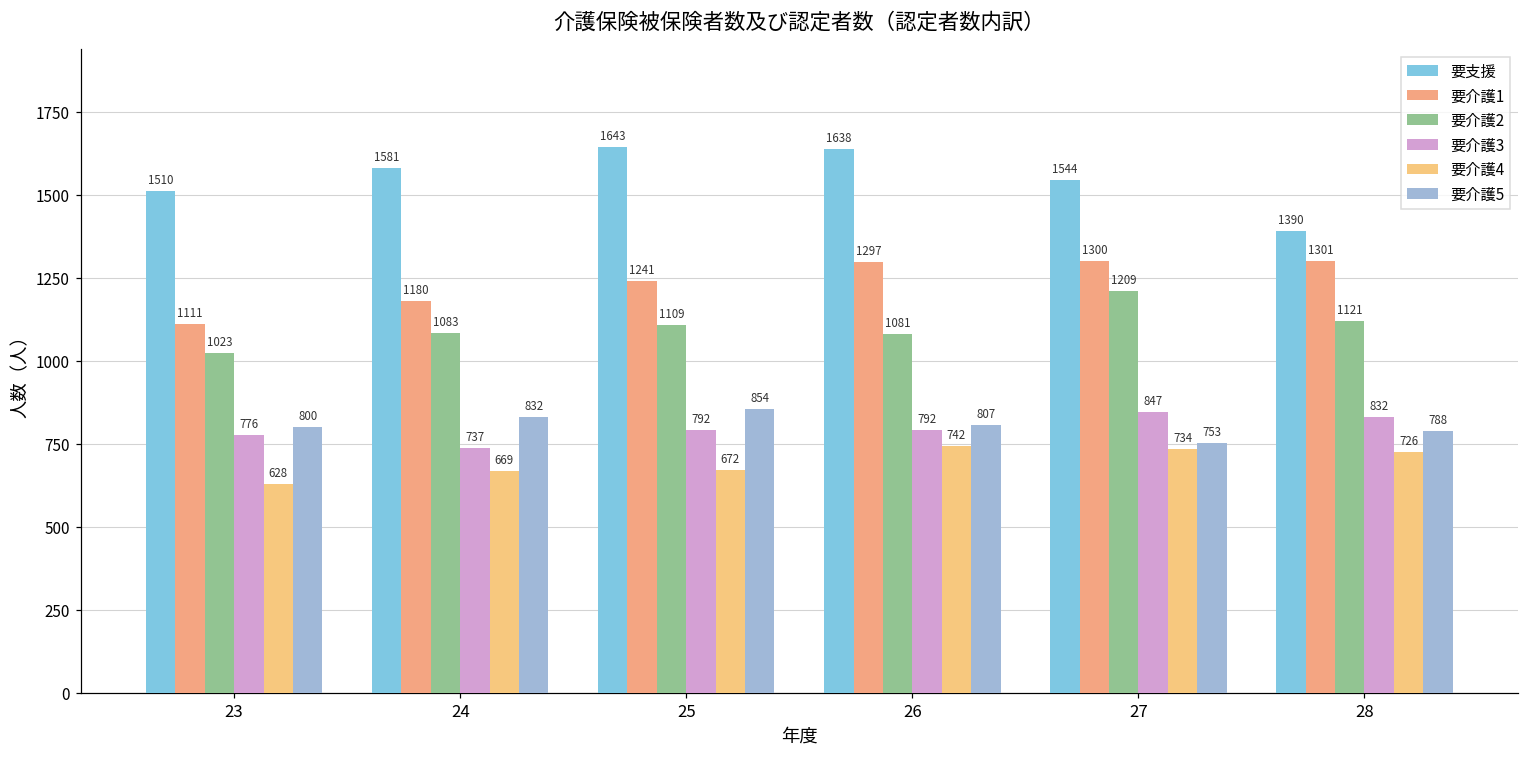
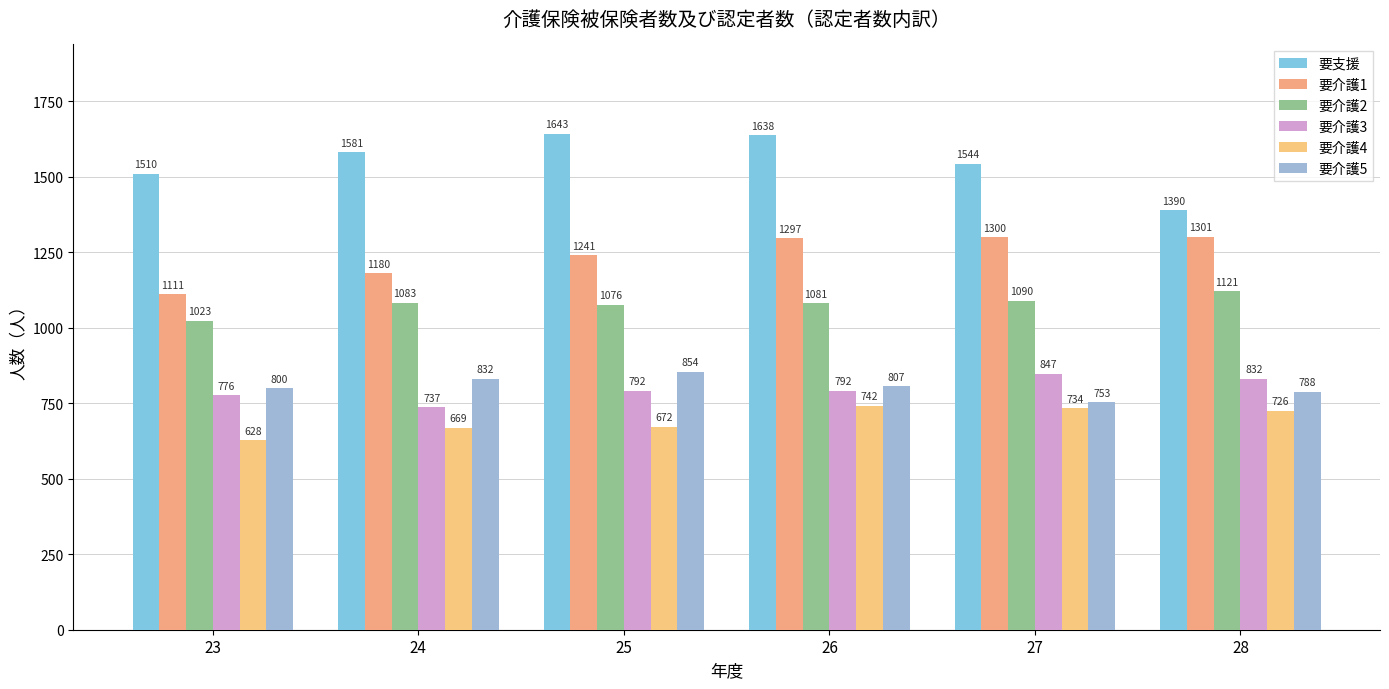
  {
    "要介護2": {
      "23": 1023,
      "24": 1083,
-     "25": 1109,
+     "25": 1076,
      "26": 1081,
-     "27": 1209,
+     "27": 1090,
      "28": 1121
    }
  }
